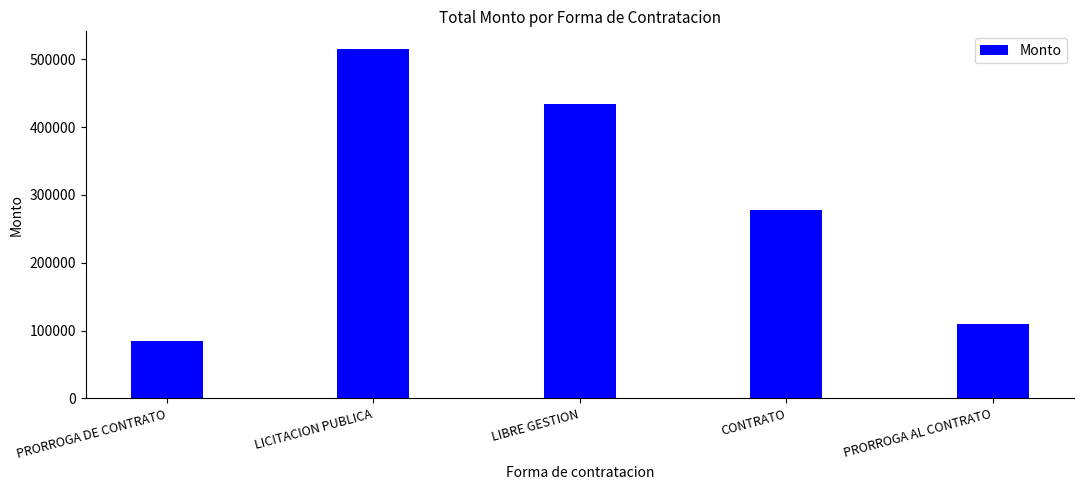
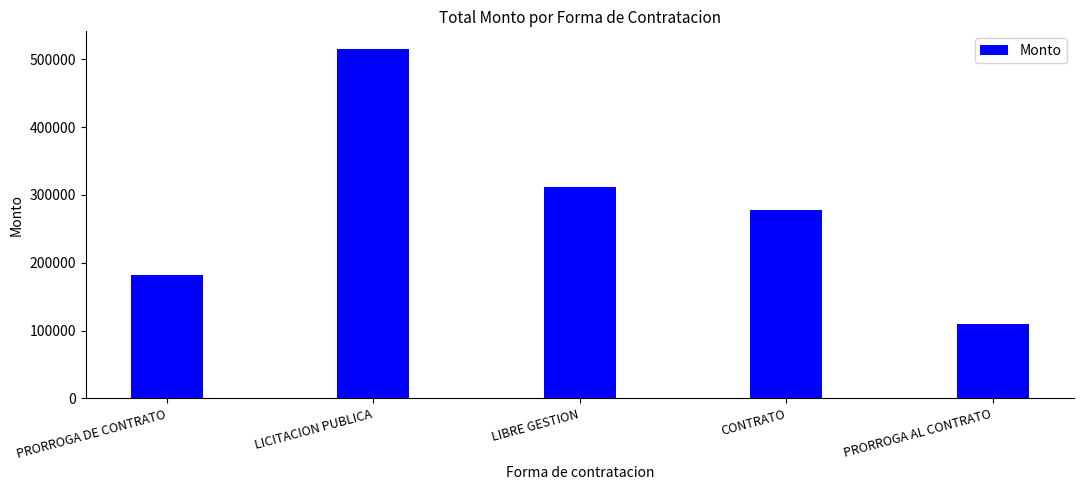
  {
-   "PRORROGA DE CONTRATO": 80000,
+   "PRORROGA DE CONTRATO": 180000,
    "LICITACION PUBLICA": 520000,
-   "LIBRE GESTION": 430000,
+   "LIBRE GESTION": 310000,
    "CONTRATO": 280000,
    "PRORROGA AL CONTRATO": 110000
  }
